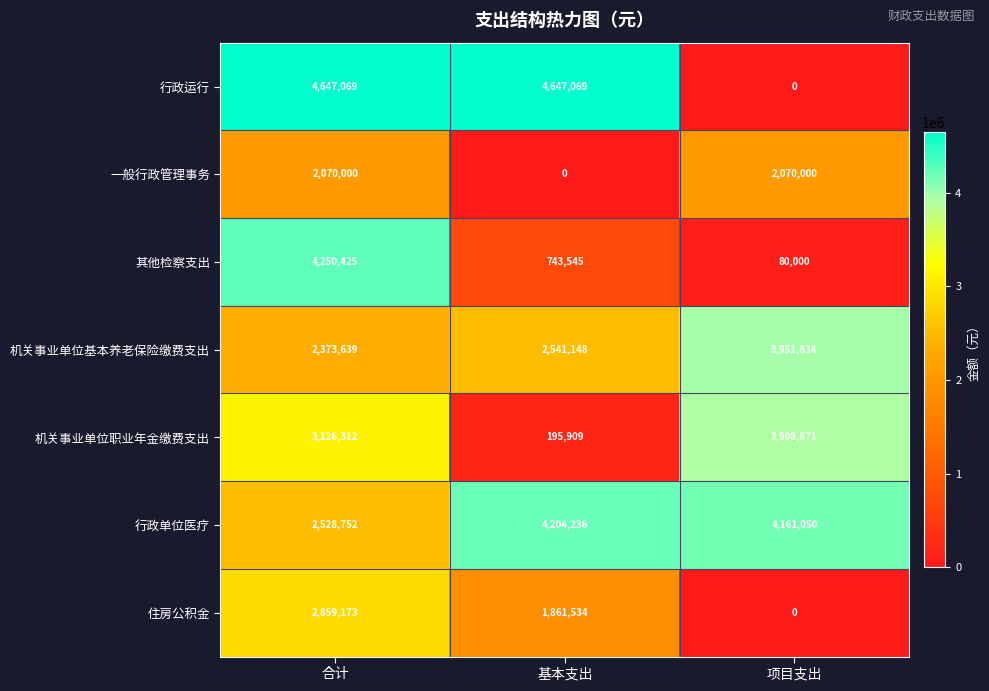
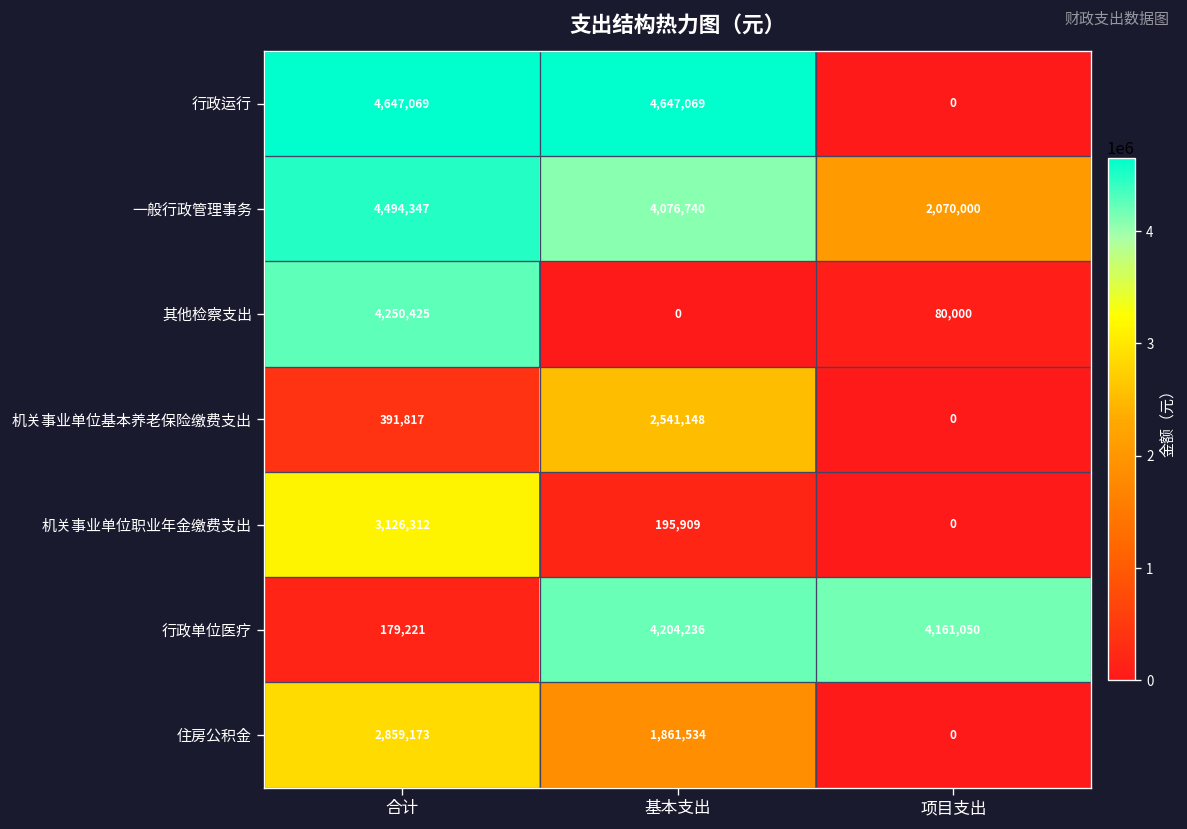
  {
    "行政运行": {
      "合计": "4,647,069",
      "基本支出": "4,647,069",
      "项目支出": "0"
    },
    "一般行政管理事务": {
-     "合计": "2,070,000",
-     "基本支出": "0",
+     "合计": "4,494,347",
+     "基本支出": "4,076,740",
      "项目支出": "2,070,000"
    },
    "其他检察支出": {
      "合计": "4,250,425",
-     "基本支出": "743,545",
+     "基本支出": "0",
      "项目支出": "80,000"
    },
    "机关事业单位基本养老保险缴费支出": {
-     "合计": "2,373,639",
+     "合计": "391,817",
      "基本支出": "2,541,148",
-     "项目支出": "3,951,834"
+     "项目支出": "0"
    },
    "机关事业单位职业年金缴费支出": {
      "合计": "3,126,312",
      "基本支出": "195,909",
-     "项目支出": "3,908,871"
+     "项目支出": "0"
    },
    "行政单位医疗": {
-     "合计": "2,528,752",
+     "合计": "179,221",
      "基本支出": "4,204,236",
      "项目支出": "4,161,050"
    },
    "住房公积金": {
      "合计": "2,859,173",
      "基本支出": "1,861,534",
      "项目支出": "0"
    }
  }
